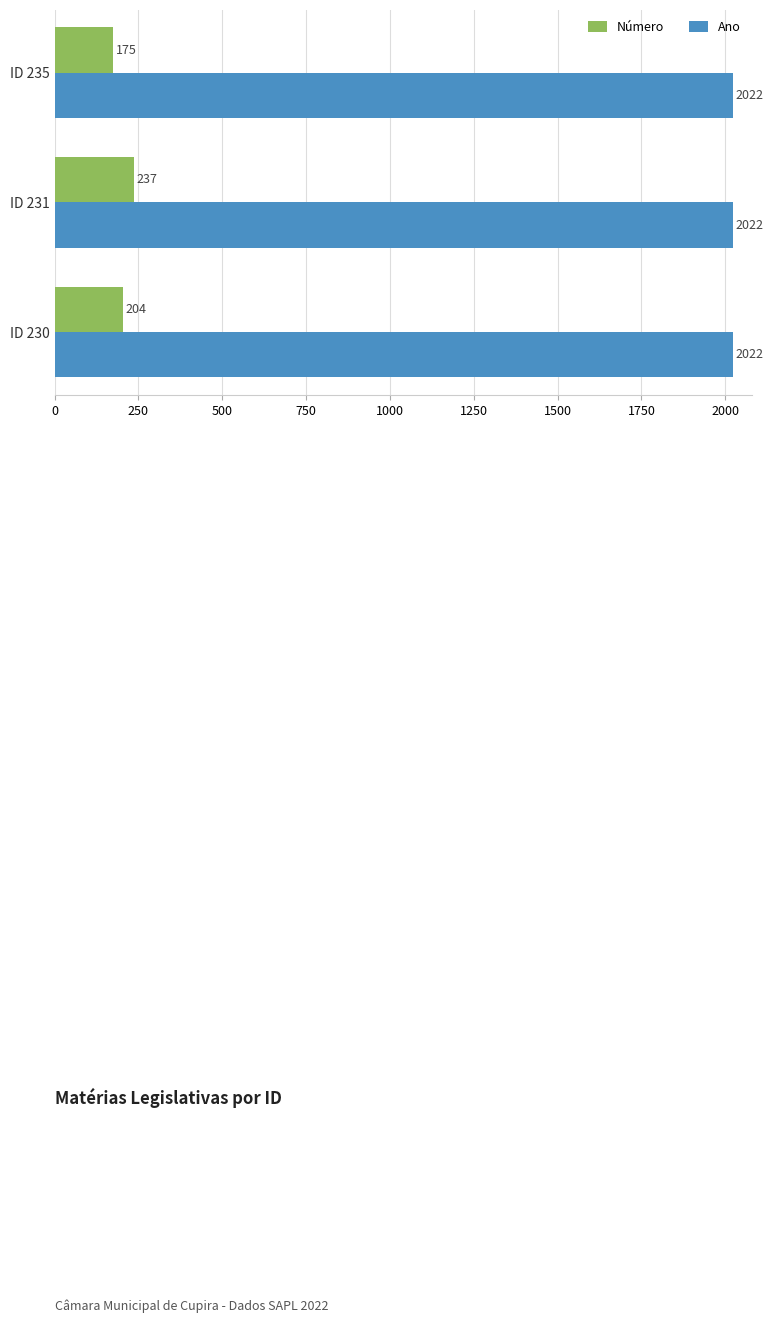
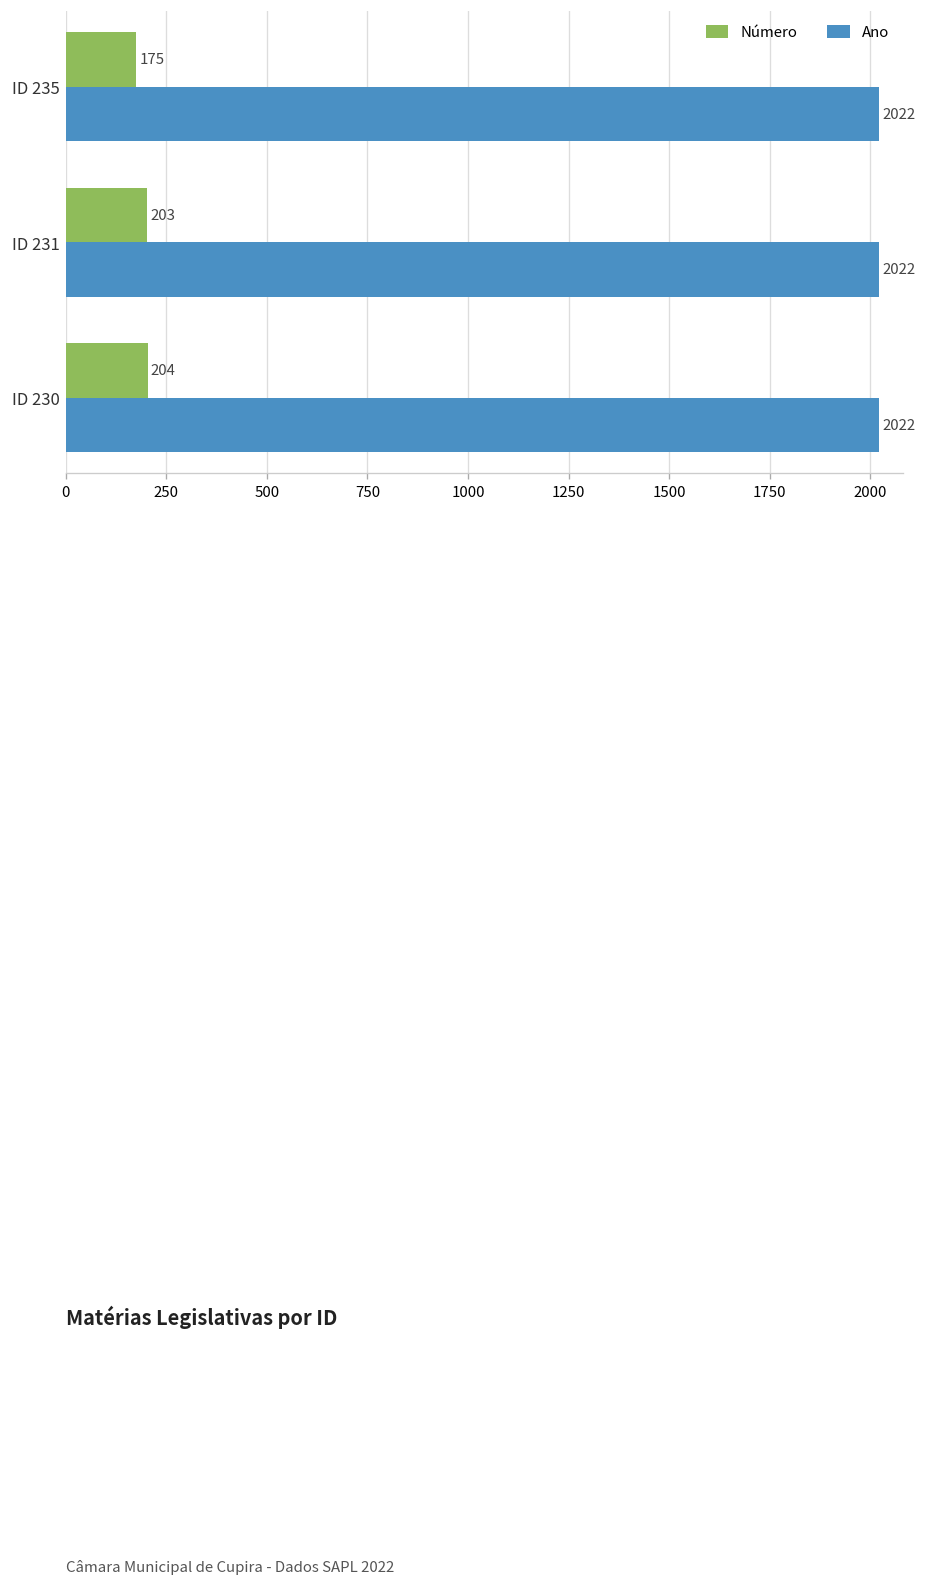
  {
    "Número": {
      "ID 235": 175,
-     "ID 231": 237,
+     "ID 231": 203,
      "ID 230": 204
    },
    "Ano": {
      "ID 235": 2022,
      "ID 231": 2022,
      "ID 230": 2022
    }
  }
